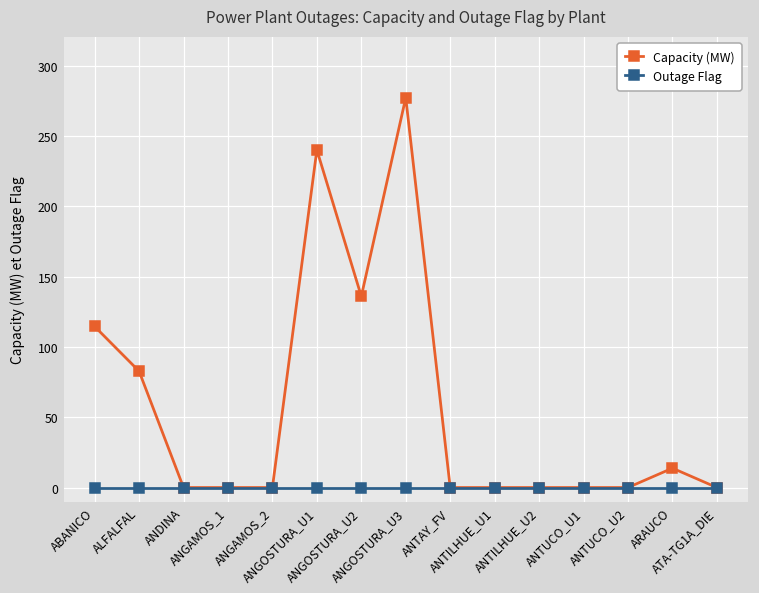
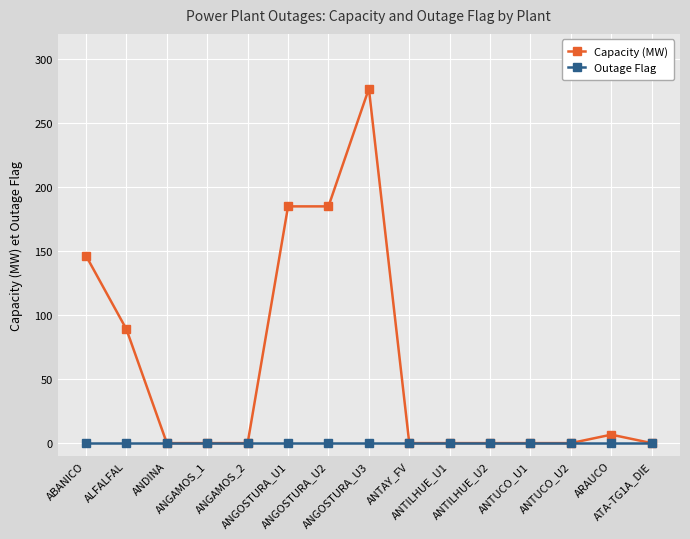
  {
    "Capacity (MW)": {
-     "ABANICO": 115,
-     "ALFALFAL": 83,
-     "ANGOSTURA_U1": 240,
-     "ANGOSTURA_U2": 136,
+     "ABANICO": 147,
+     "ALFALFAL": 89,
+     "ANGOSTURA_U1": 185,
+     "ANGOSTURA_U2": 185,
      "ANGOSTURA_U3": 277,
-     "ARAUCO": 14
+     "ARAUCO": 7
    },
    "Outage Flag": {
      "ABANICO": 0,
      "ALFALFAL": 0,
      "ANGOSTURA_U1": 0,
      "ANGOSTURA_U2": 0,
      "ANGOSTURA_U3": 0,
      "ARAUCO": 0
    }
  }
